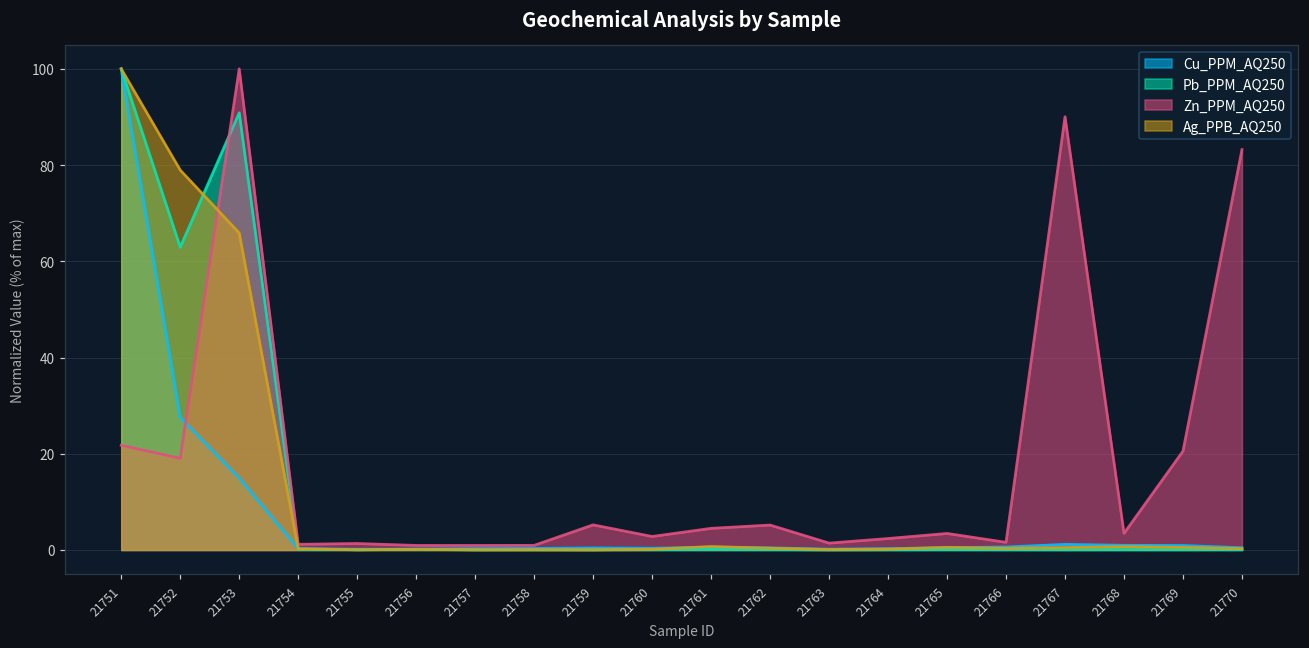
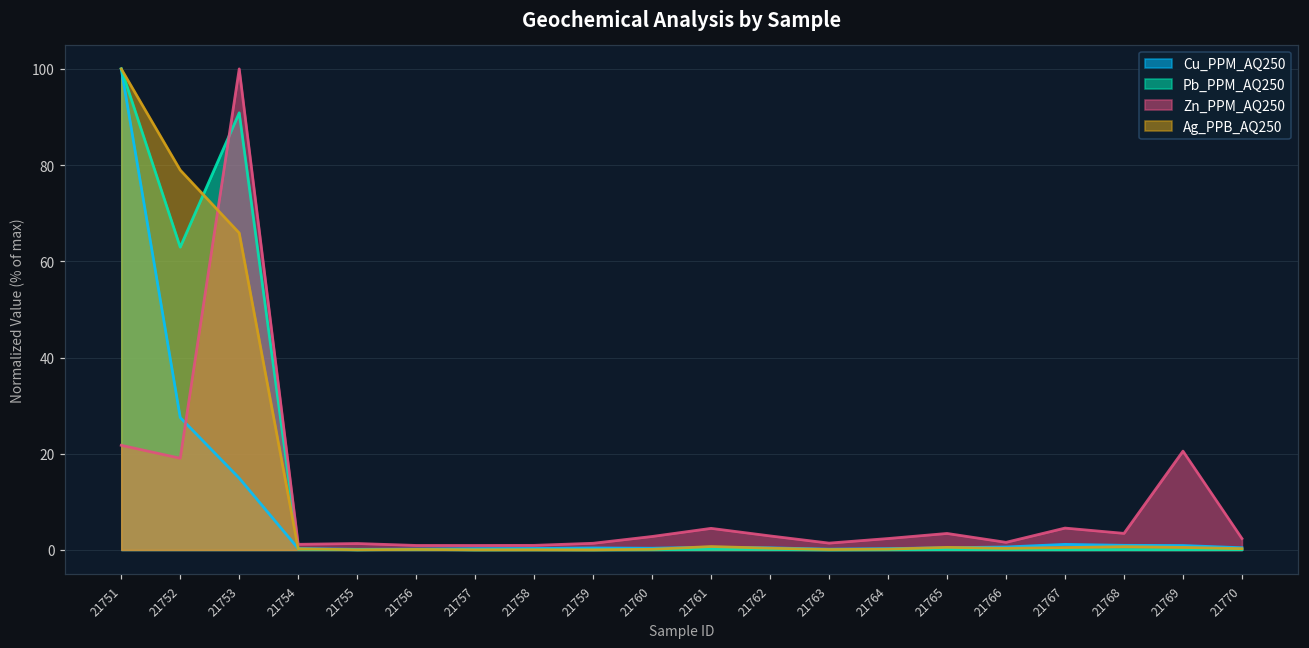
  {
    "Cu_PPM_AQ250": {
      "21752": 28,
      "21753": 15,
      "21767": 1
    },
    "Pb_PPM_AQ250": {
      "21752": 63,
      "21753": 91,
      "21768": 0
    },
    "Zn_PPM_AQ250": {
      "21751": 22,
      "21752": 19,
      "21753": 100,
      "21754": 1,
      "21755": 1,
      "21756": 1,
      "21757": 1,
      "21758": 1,
-     "21759": 5,
+     "21759": 1,
      "21760": 3,
      "21761": 4,
-     "21762": 5,
+     "21762": 3,
      "21763": 1,
      "21764": 2,
      "21765": 3,
      "21766": 2,
-     "21767": 90,
+     "21767": 5,
      "21768": 3,
      "21769": 21,
-     "21770": 83
+     "21770": 2
    },
    "Ag_PPB_AQ250": {
      "21752": 79,
      "21753": 66
    }
  }
